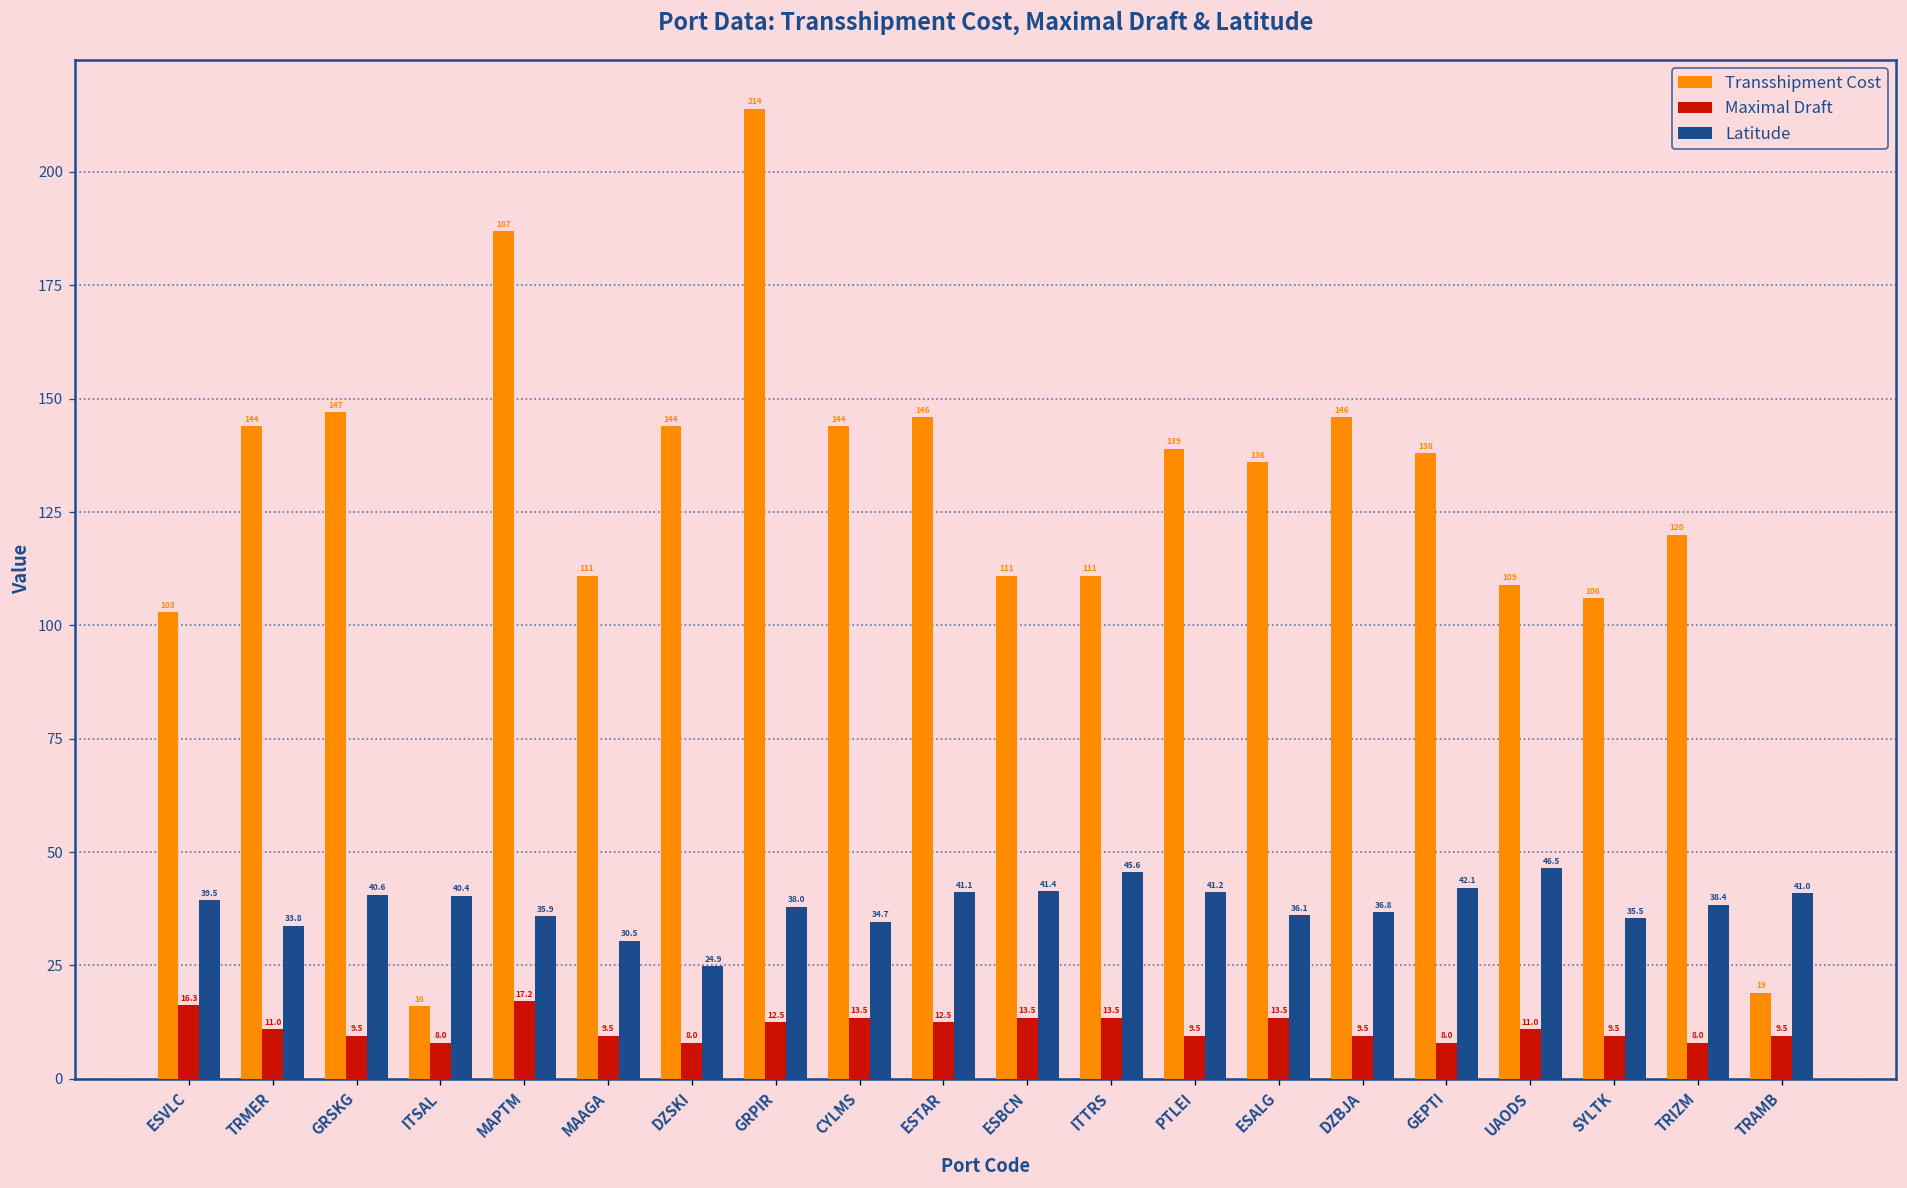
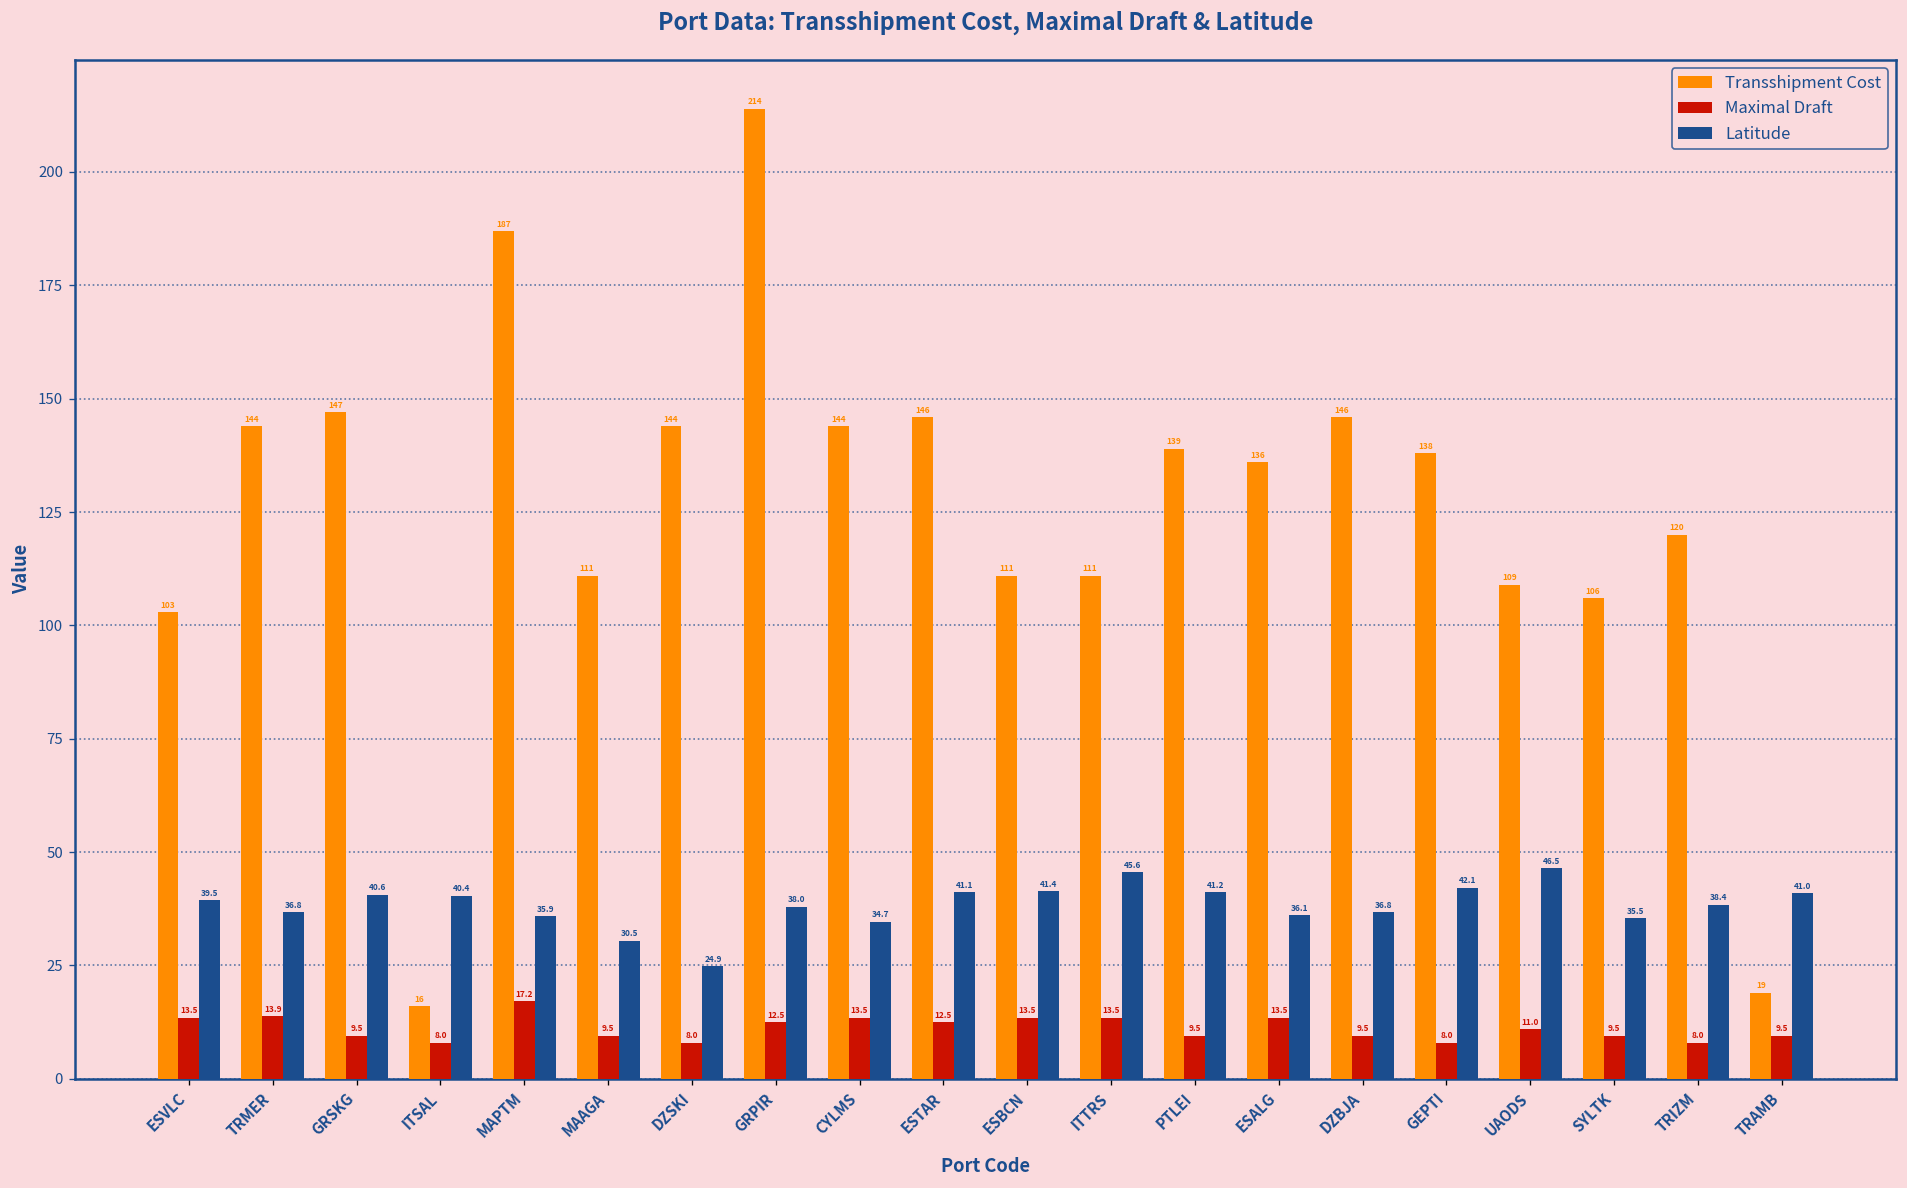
  {
    "Transshipment Cost": {
      "ESVLC": 103,
      "TRMER": 144,
      "GRSKG": 147,
      "ITSAL": 16,
      "MAPTM": 187,
      "MAAGA": 111,
      "DZSKI": 144,
      "GRPIR": 214,
      "CYLMS": 144,
      "ESTAR": 146,
      "ESBCN": 111,
      "ITTRS": 111,
      "PTLEI": 139,
      "ESALG": 136,
      "DZBJA": 146,
      "GEPTI": 138,
      "UAODS": 109,
      "SYLTK": 106,
      "TRIZM": 120,
      "TRAMB": 19
    },
    "Maximal Draft": {
-     "ESVLC": 16.3,
-     "TRMER": 11.0,
+     "ESVLC": 13.5,
+     "TRMER": 13.9,
      "GRSKG": 9.5,
      "ITSAL": 8.0,
      "MAPTM": 17.2,
      "MAAGA": 9.5,
      "DZSKI": 8.0,
      "GRPIR": 12.5,
      "CYLMS": 13.5,
      "ESTAR": 12.5,
      "ESBCN": 13.5,
      "ITTRS": 13.5,
      "PTLEI": 9.5,
      "ESALG": 13.5,
      "DZBJA": 9.5,
      "GEPTI": 8.0,
      "UAODS": 11.0,
      "SYLTK": 9.5,
      "TRIZM": 8.0,
      "TRAMB": 9.5
    },
    "Latitude": {
      "ESVLC": 39.5,
-     "TRMER": 33.8,
+     "TRMER": 36.8,
      "GRSKG": 40.6,
      "ITSAL": 40.4,
      "MAPTM": 35.9,
      "MAAGA": 30.5,
      "DZSKI": 24.9,
      "GRPIR": 38.0,
      "CYLMS": 34.7,
      "ESTAR": 41.1,
      "ESBCN": 41.4,
      "ITTRS": 45.6,
      "PTLEI": 41.2,
      "ESALG": 36.1,
      "DZBJA": 36.8,
      "GEPTI": 42.1,
      "UAODS": 46.5,
      "SYLTK": 35.5,
      "TRIZM": 38.4,
      "TRAMB": 41.0
    }
  }
